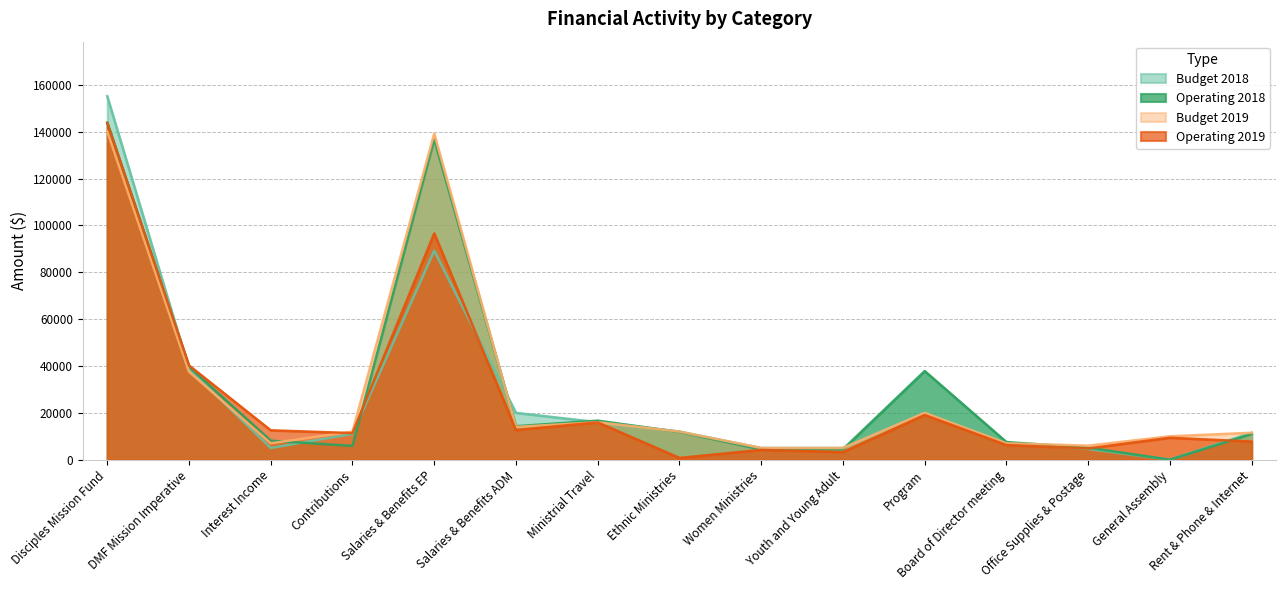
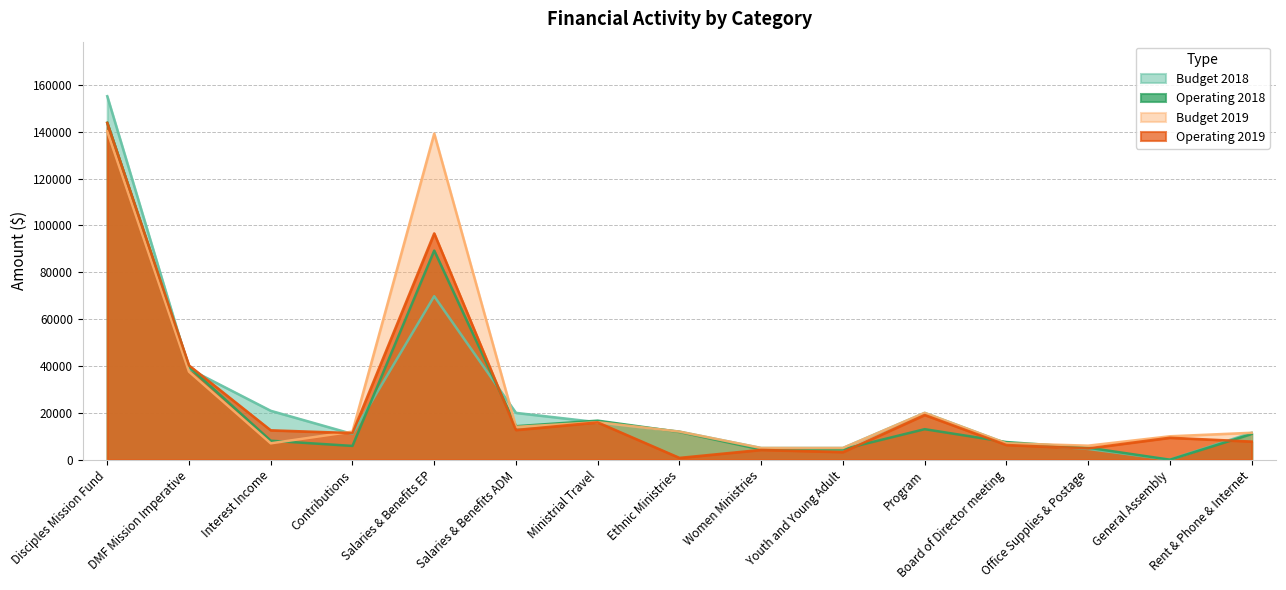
  {
    "Budget 2018": {
      "Disciples Mission Fund": 155000,
-     "Interest Income": 5000,
-     "Salaries & Benefits EP": 89000,
+     "Interest Income": 21000,
+     "Salaries & Benefits EP": 70000,
      "Salaries & Benefits ADM": 20000
    },
    "Operating 2018": {
      "Interest Income": 8000,
      "Contributions": 6000,
-     "Salaries & Benefits EP": 137000,
-     "Program": 38000
+     "Salaries & Benefits EP": 89000,
+     "Program": 13000
    },
    "Budget 2019": {
      "Disciples Mission Fund": 140000,
      "DMF Mission Imperative": 38000,
      "Interest Income": 7000,
      "Salaries & Benefits EP": 139000
    },
    "Operating 2019": {
      "Interest Income": 13000,
      "Salaries & Benefits EP": 97000,
      "Salaries & Benefits ADM": 13000,
      "Ethnic Ministries": 1000,
      "Youth and Young Adult": 3000,
      "Rent & Phone & Internet": 8000
    }
  }
